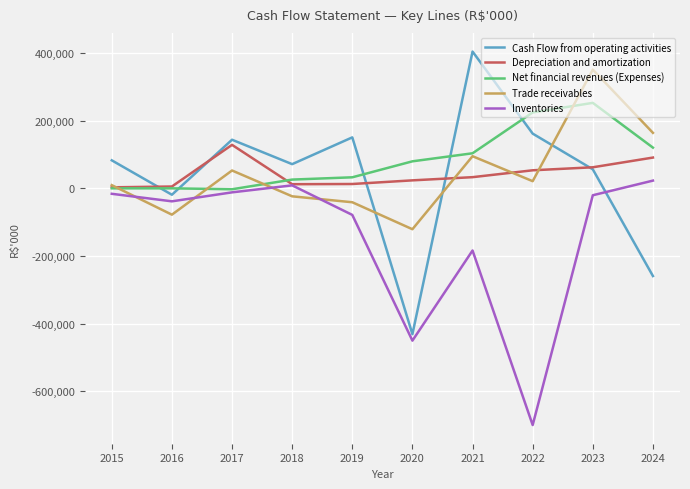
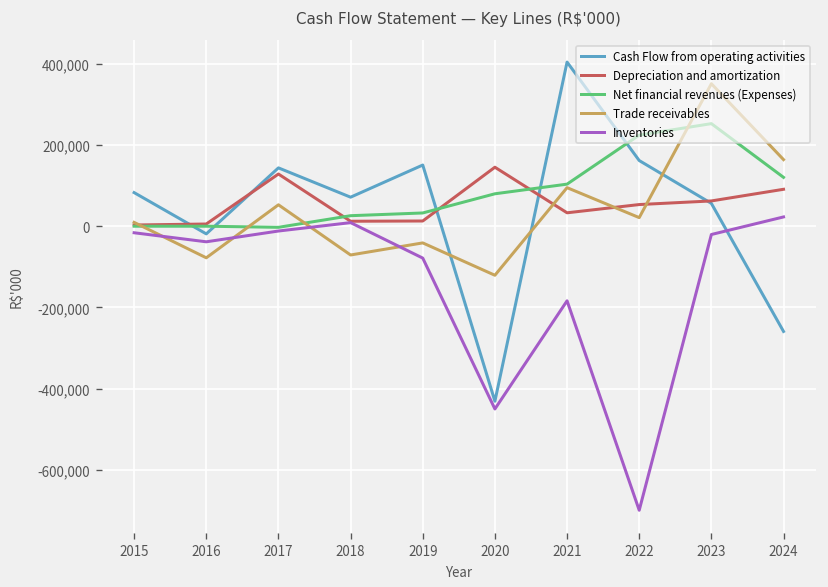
  {
    "Cash Flow from operating activities": {
      "2015": "80,000",
      "2016": "-20,000",
      "2017": "140,000",
      "2018": "70,000",
      "2019": "150,000",
      "2020": "-430,000",
      "2021": "400,000",
      "2022": "160,000",
      "2024": "-260,000"
    },
    "Depreciation and amortization": {
      "2017": "130,000",
      "2019": "10,000",
-     "2020": "20,000",
+     "2020": "150,000",
      "2021": "30,000",
      "2022": "50,000",
      "2024": "90,000"
    },
    "Net financial revenues (Expenses)": {
      "2017": "0",
      "2018": "30,000",
      "2019": "30,000",
      "2020": "80,000",
      "2021": "100,000",
      "2024": "120,000"
    },
    "Trade receivables": {
      "2016": "-80,000",
      "2017": "50,000",
-     "2018": "-20,000",
+     "2018": "-70,000",
      "2019": "-40,000",
      "2020": "-120,000",
      "2021": "100,000",
      "2022": "20,000",
      "2024": "160,000"
    },
    "Inventories": {
      "2015": "-20,000",
      "2016": "-40,000",
      "2017": "-10,000",
      "2019": "-80,000",
      "2020": "-450,000",
      "2021": "-180,000",
      "2022": "-700,000",
      "2023": "-20,000",
      "2024": "20,000"
    }
  }
